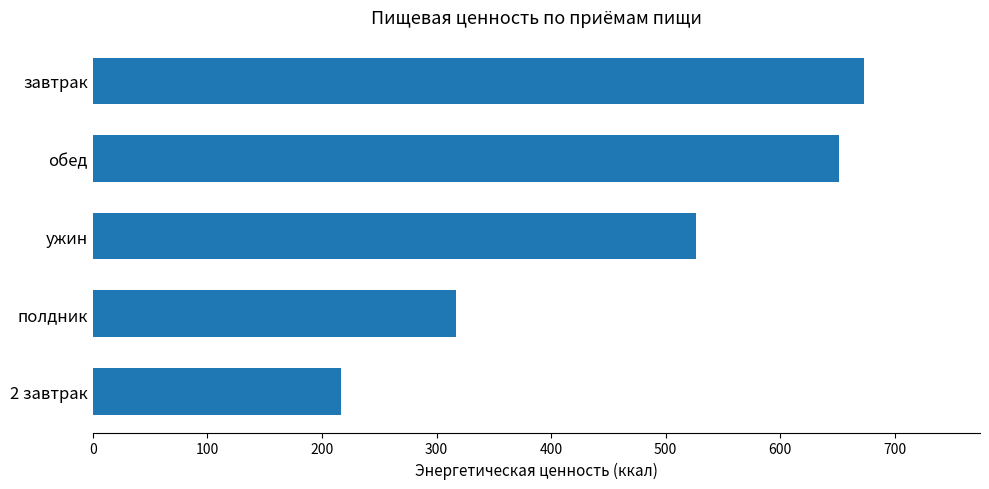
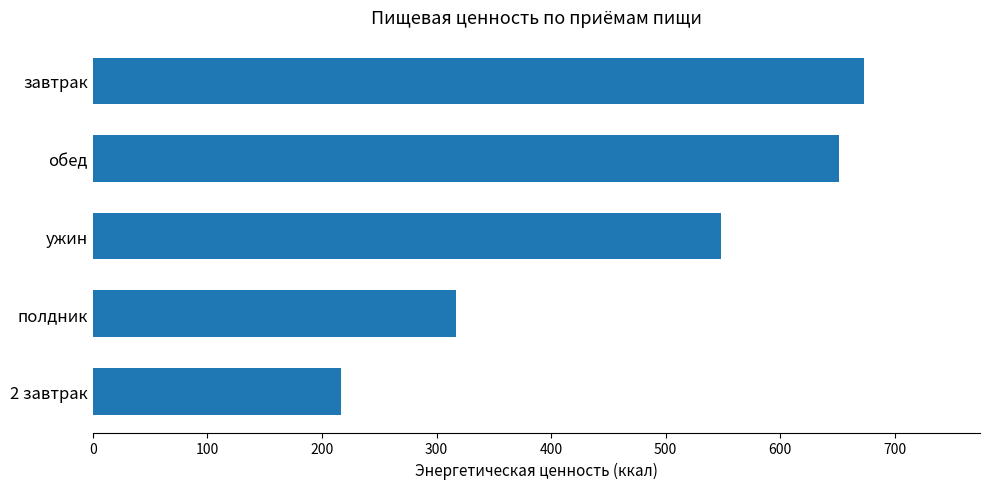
  {
    "завтрак": 673,
    "обед": 651,
-   "ужин": 527,
+   "ужин": 548,
    "полдник": 317,
    "2 завтрак": 217
  }
